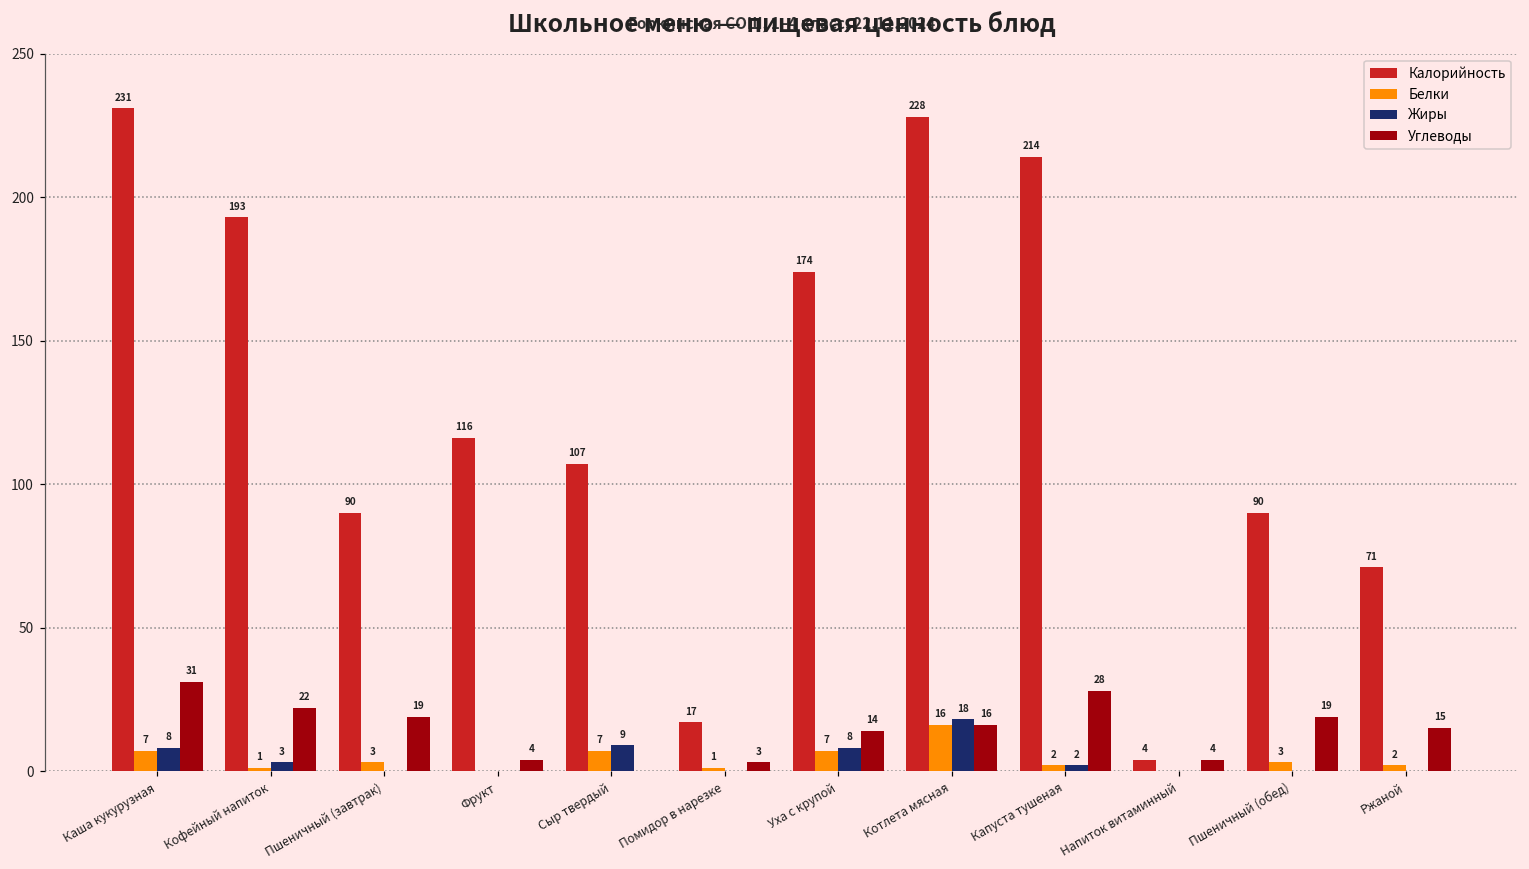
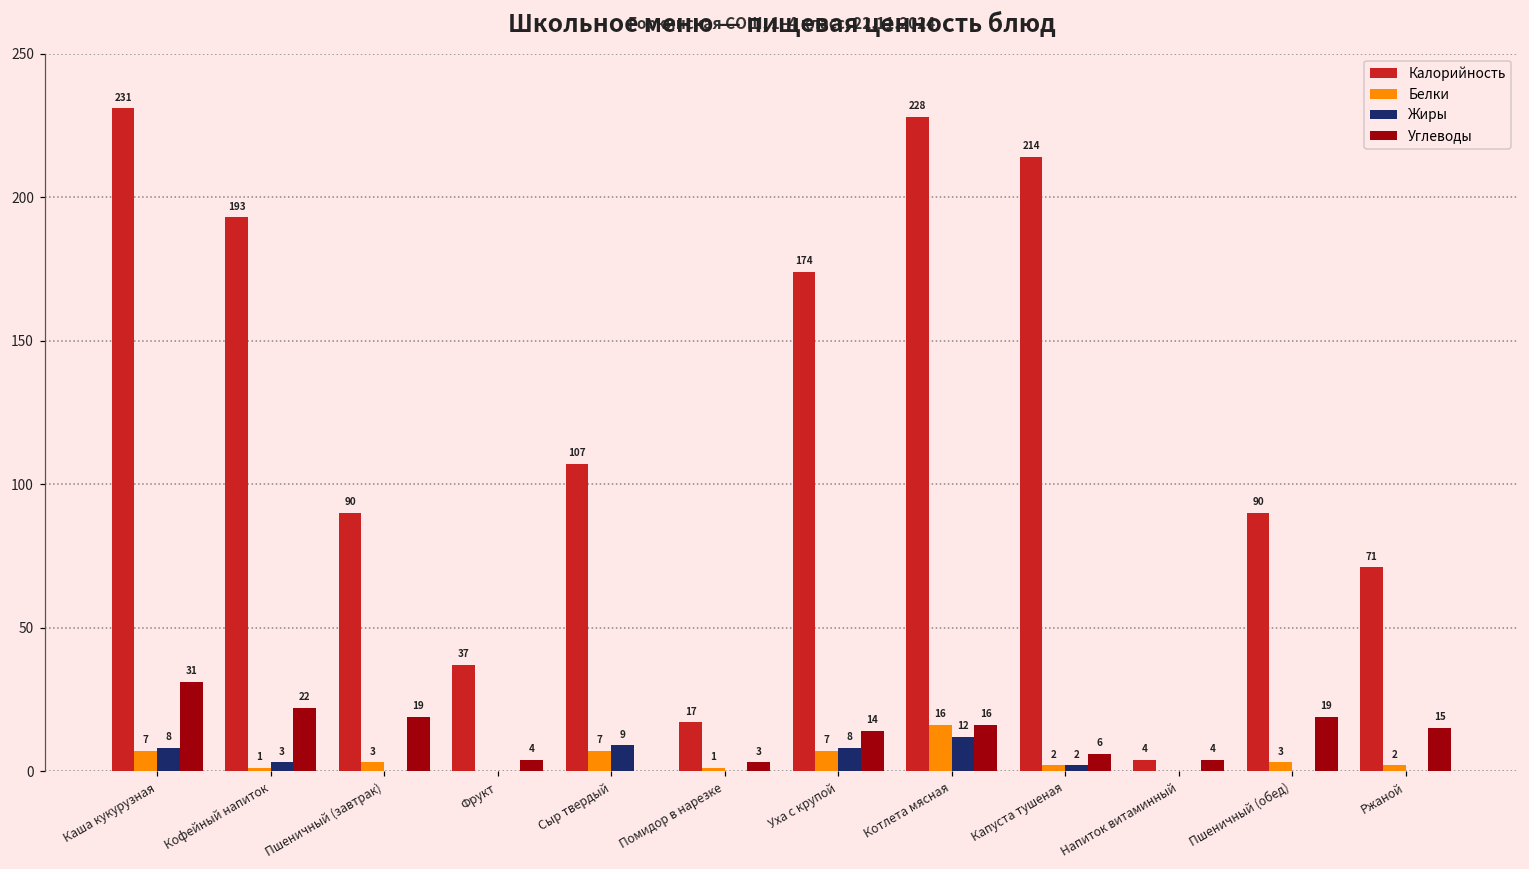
  {
    "Калорийность": {
      "Каша кукурузная": 231,
      "Кофейный напиток": 193,
      "Пшеничный (завтрак)": 90,
-     "Фрукт": 116,
+     "Фрукт": 37,
      "Сыр твердый": 107,
      "Помидор в нарезке": 17,
      "Уха с крупой": 174,
      "Котлета мясная": 228,
      "Капуста тушеная": 214,
      "Напиток витаминный": 4,
      "Пшеничный (обед)": 90,
      "Ржаной": 71
    },
    "Белки": {
      "Каша кукурузная": 7,
      "Кофейный напиток": 1,
      "Пшеничный (завтрак)": 3,
      "Сыр твердый": 7,
      "Помидор в нарезке": 1,
      "Уха с крупой": 7,
      "Котлета мясная": 16,
      "Капуста тушеная": 2,
      "Пшеничный (обед)": 3,
      "Ржаной": 2
    },
    "Жиры": {
      "Каша кукурузная": 8,
      "Кофейный напиток": 3,
      "Сыр твердый": 9,
      "Уха с крупой": 8,
-     "Котлета мясная": 18,
+     "Котлета мясная": 12,
      "Капуста тушеная": 2
    },
    "Углеводы": {
      "Каша кукурузная": 31,
      "Кофейный напиток": 22,
      "Пшеничный (завтрак)": 19,
      "Фрукт": 4,
      "Помидор в нарезке": 3,
      "Уха с крупой": 14,
      "Котлета мясная": 16,
-     "Капуста тушеная": 28,
+     "Капуста тушеная": 6,
      "Напиток витаминный": 4,
      "Пшеничный (обед)": 19,
      "Ржаной": 15
    }
  }
